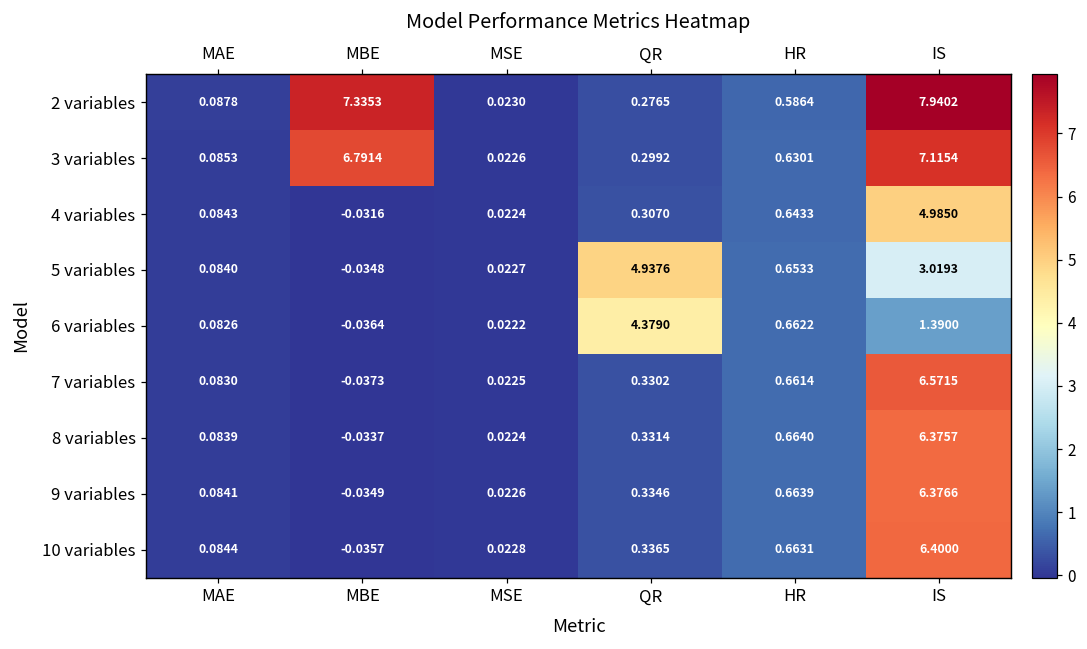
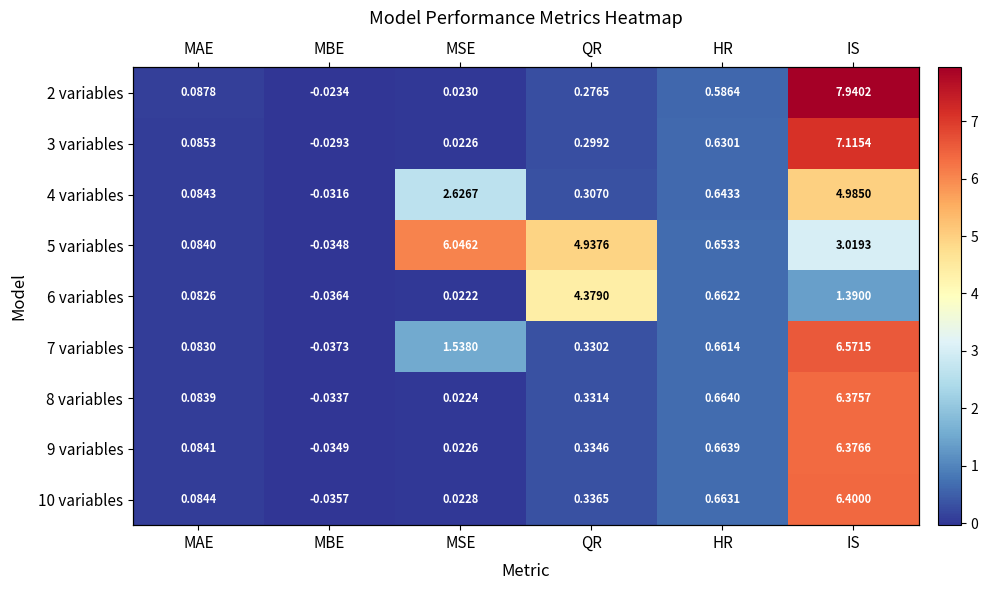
  {
    "2 variables": {
      "MAE": 0.0878,
-     "MBE": 7.3353,
+     "MBE": -0.0234,
      "MSE": 0.0230,
      "QR": 0.2765,
      "HR": 0.5864,
      "IS": 7.9402
    },
    "3 variables": {
      "MAE": 0.0853,
-     "MBE": 6.7914,
+     "MBE": -0.0293,
      "MSE": 0.0226,
      "QR": 0.2992,
      "HR": 0.6301,
      "IS": 7.1154
    },
    "4 variables": {
      "MAE": 0.0843,
      "MBE": -0.0316,
-     "MSE": 0.0224,
+     "MSE": 2.6267,
      "QR": 0.3070,
      "HR": 0.6433,
      "IS": 4.9850
    },
    "5 variables": {
      "MAE": 0.0840,
      "MBE": -0.0348,
-     "MSE": 0.0227,
+     "MSE": 6.0462,
      "QR": 4.9376,
      "HR": 0.6533,
      "IS": 3.0193
    },
    "6 variables": {
      "MAE": 0.0826,
      "MBE": -0.0364,
      "MSE": 0.0222,
      "QR": 4.3790,
      "HR": 0.6622,
      "IS": 1.3900
    },
    "7 variables": {
      "MAE": 0.0830,
      "MBE": -0.0373,
-     "MSE": 0.0225,
+     "MSE": 1.5380,
      "QR": 0.3302,
      "HR": 0.6614,
      "IS": 6.5715
    },
    "8 variables": {
      "MAE": 0.0839,
      "MBE": -0.0337,
      "MSE": 0.0224,
      "QR": 0.3314,
      "HR": 0.6640,
      "IS": 6.3757
    },
    "9 variables": {
      "MAE": 0.0841,
      "MBE": -0.0349,
      "MSE": 0.0226,
      "QR": 0.3346,
      "HR": 0.6639,
      "IS": 6.3766
    },
    "10 variables": {
      "MAE": 0.0844,
      "MBE": -0.0357,
      "MSE": 0.0228,
      "QR": 0.3365,
      "HR": 0.6631,
      "IS": 6.4000
    }
  }
